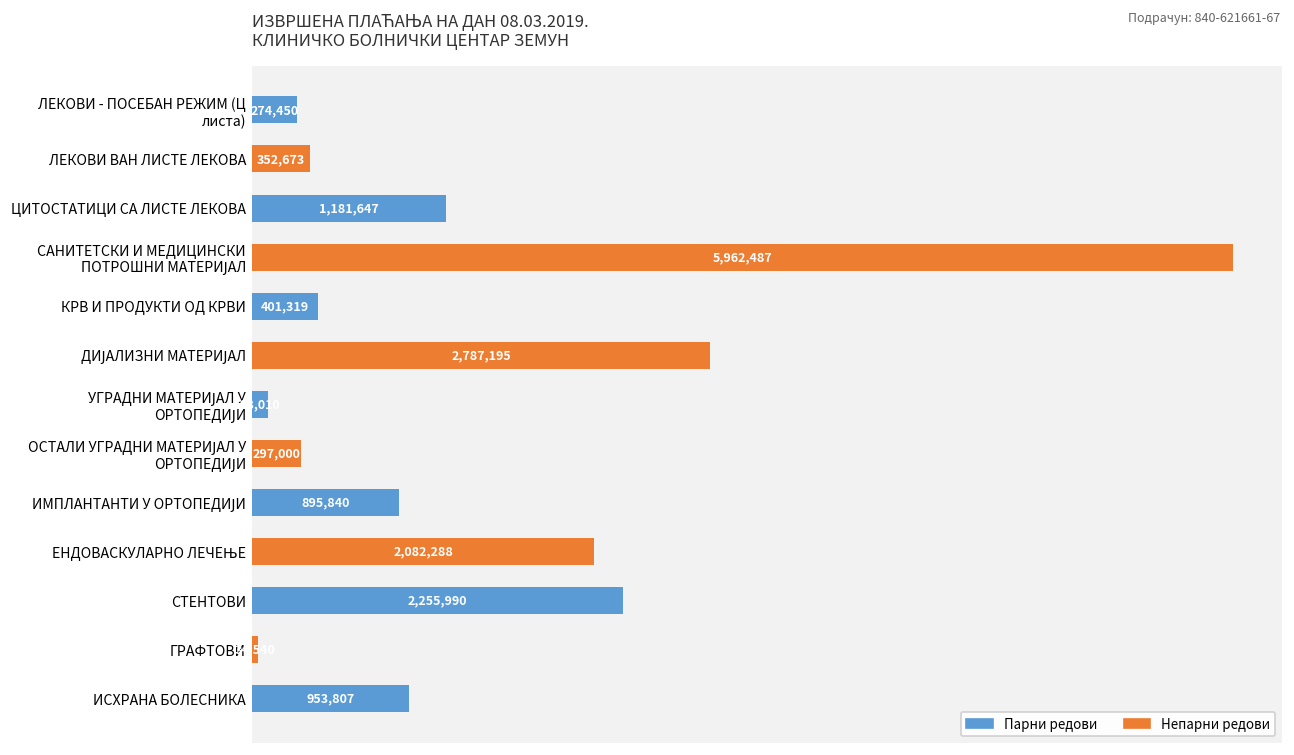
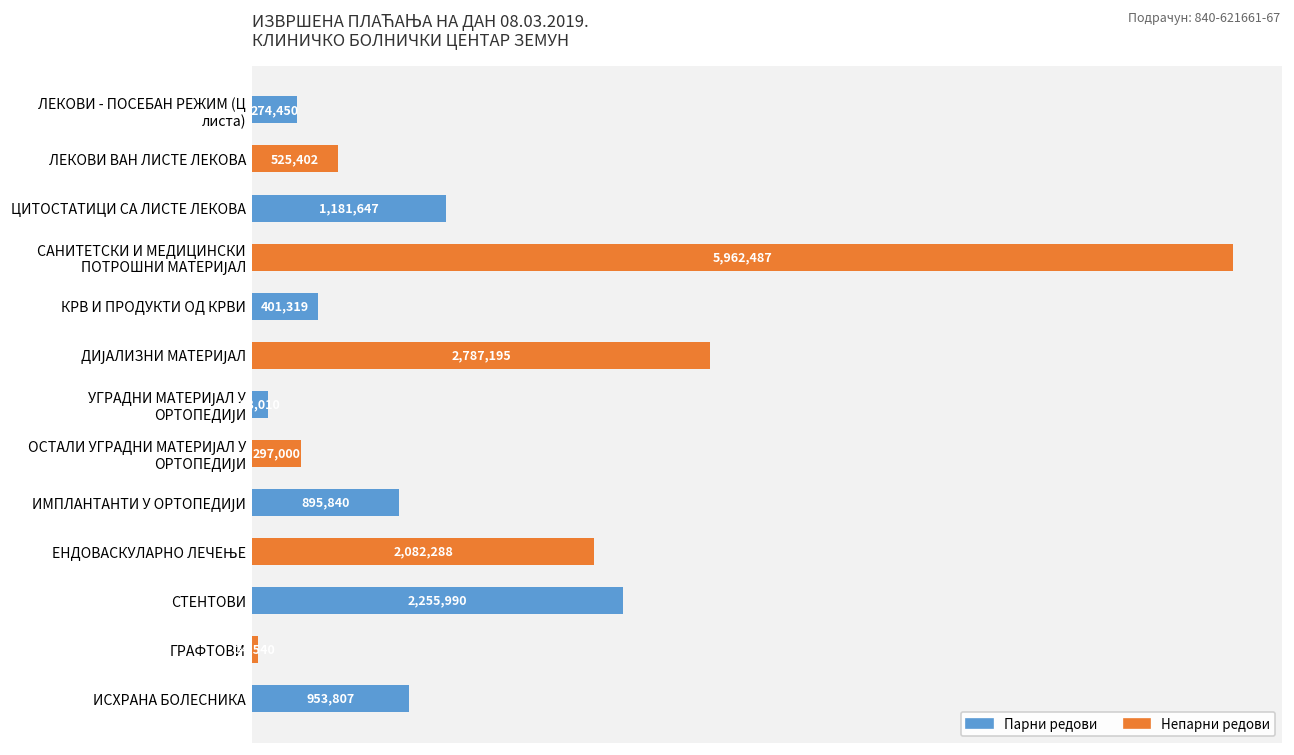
  {
    "ЛЕКОВИ - ПОСЕБАН РЕЖИМ (Ц листа)": "274,450",
-   "ЛЕКОВИ ВАН ЛИСТЕ ЛЕКОВА": "352,673",
+   "ЛЕКОВИ ВАН ЛИСТЕ ЛЕКОВА": "525,402",
    "ЦИТОСТАТИЦИ СА ЛИСТЕ ЛЕКОВА": "1,181,647",
    "САНИТЕТСКИ И МЕДИЦИНСКИ ПОТРОШНИ МАТЕРИЈАЛ": "5,962,487",
    "КРВ И ПРОДУКТИ ОД КРВИ": "401,319",
    "ДИЈАЛИЗНИ МАТЕРИЈАЛ": "2,787,195",
    "ОСТАЛИ УГРАДНИ МАТЕРИЈАЛ У ОРТОПЕДИЈИ": "297,000",
    "ИМПЛАНТАНТИ У ОРТОПЕДИЈИ": "895,840",
    "ЕНДОВАСКУЛАРНО ЛЕЧЕЊЕ": "2,082,288",
    "СТЕНТОВИ": "2,255,990",
    "ИСХРАНА БОЛЕСНИКА": "953,807"
  }
